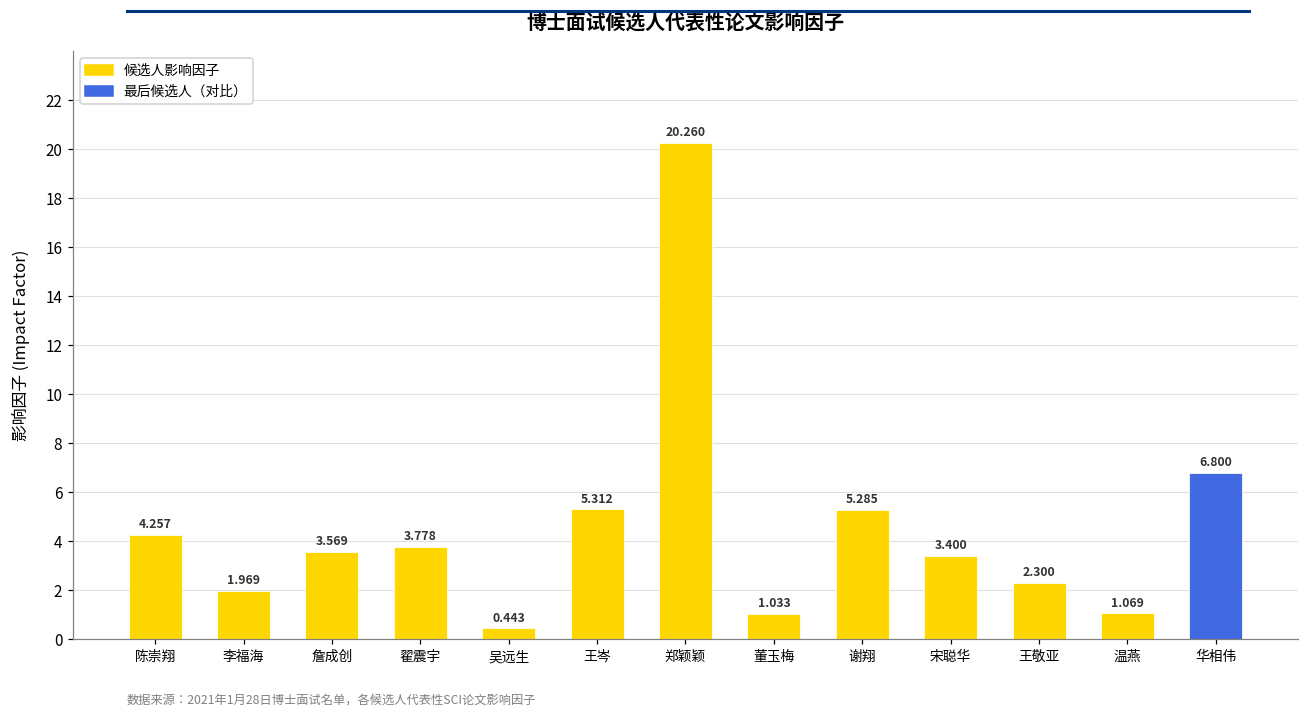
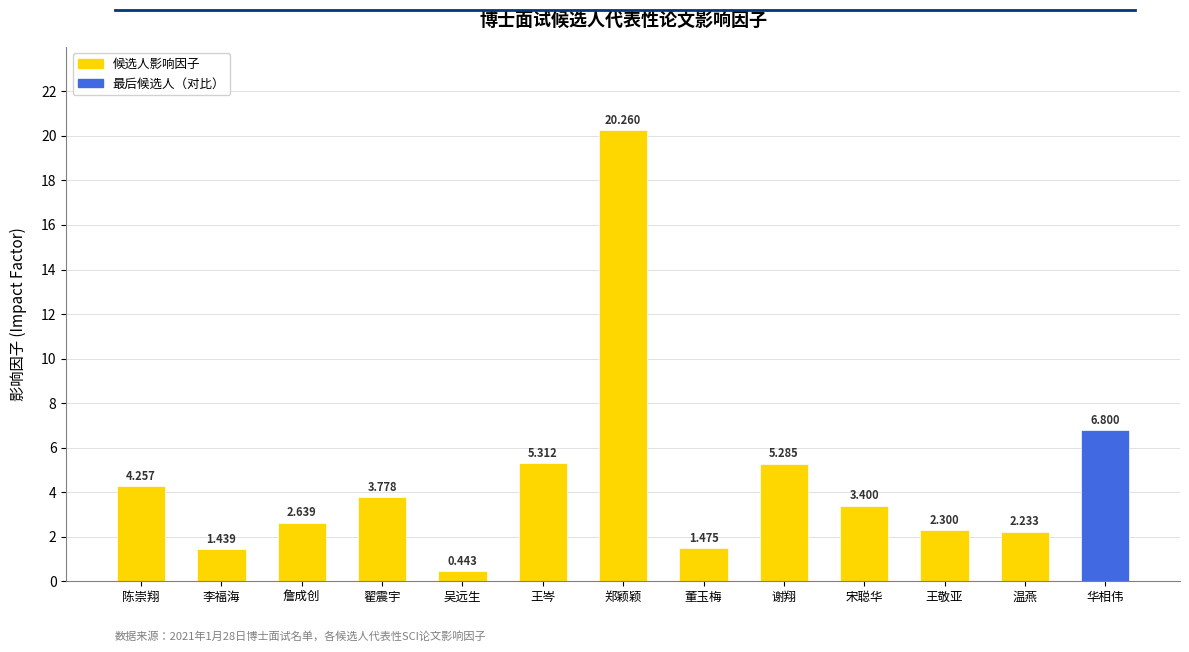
  {
    "陈崇翔": 4.257,
-   "李福海": 1.969,
-   "詹成创": 3.569,
+   "李福海": 1.439,
+   "詹成创": 2.639,
    "翟震宇": 3.778,
    "吴远生": 0.443,
    "王岑": 5.312,
    "郑颖颖": 20.260,
-   "董玉梅": 1.033,
+   "董玉梅": 1.475,
    "谢翔": 5.285,
    "宋聪华": 3.400,
    "王敬亚": 2.300,
-   "温燕": 1.069,
+   "温燕": 2.233,
    "华相伟": 6.800
  }
